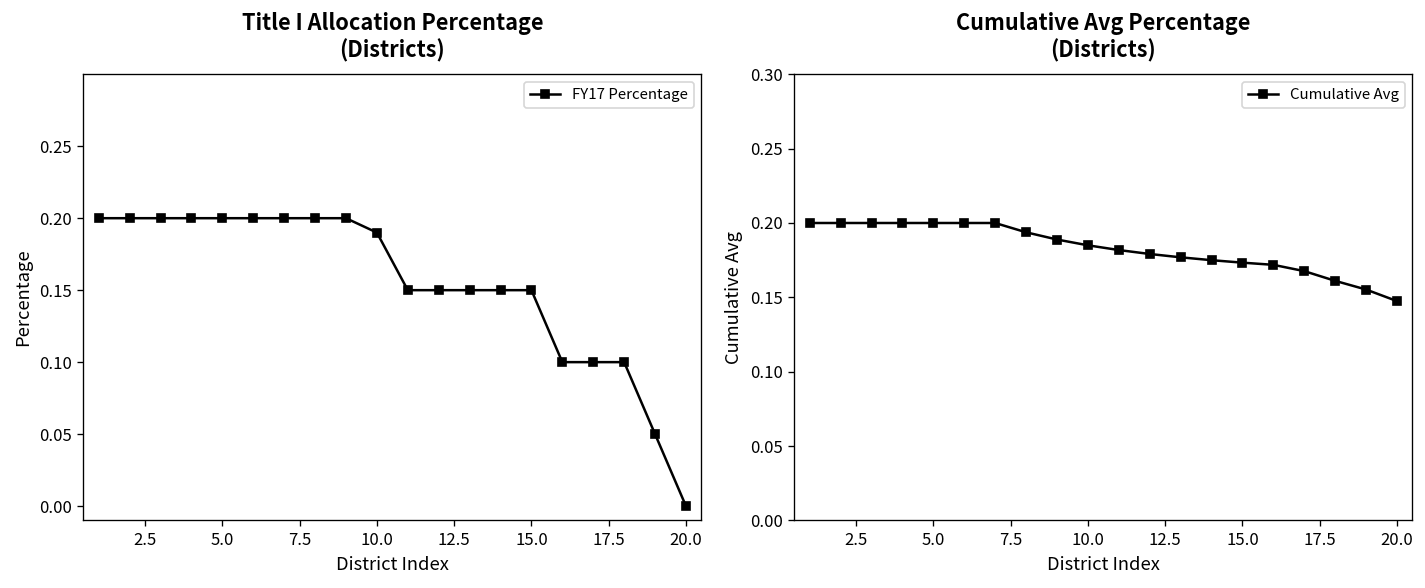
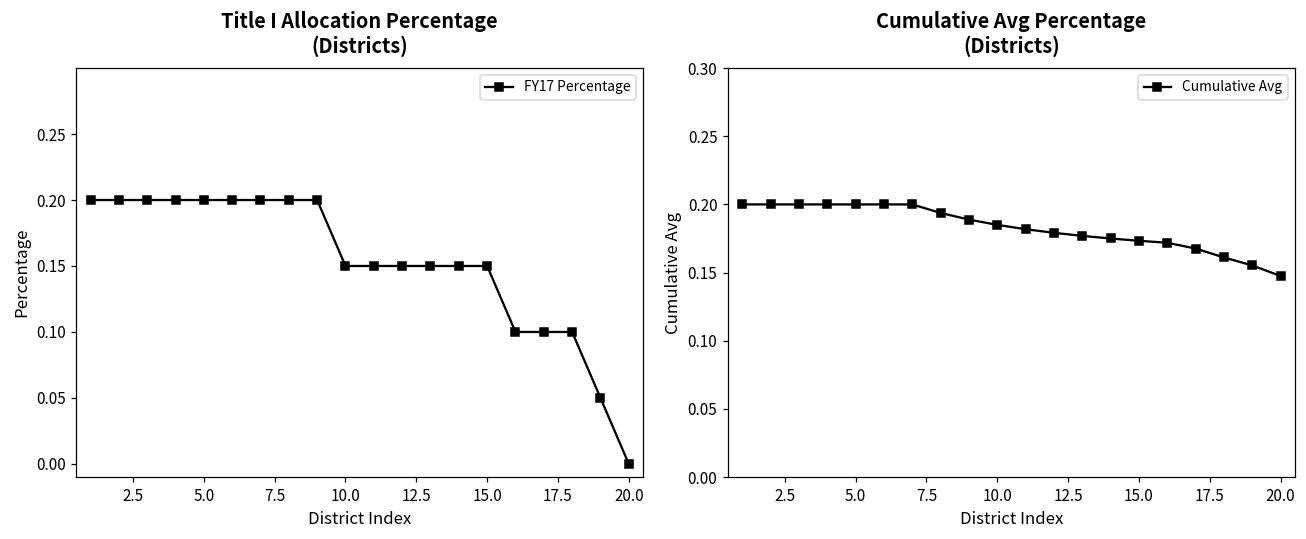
  {
    "Title I Allocation Percentage (Districts)": {
      "5.0": 0.20,
-     "10.0": 0.19,
+     "10.0": 0.15,
      "15.0": 0.15,
      "20.0": 0.00
    },
    "Cumulative Avg Percentage (Districts)": {
      "5.0": 0.200,
      "10.0": 0.185,
      "15.0": 0.173,
      "20.0": 0.147
    }
  }
